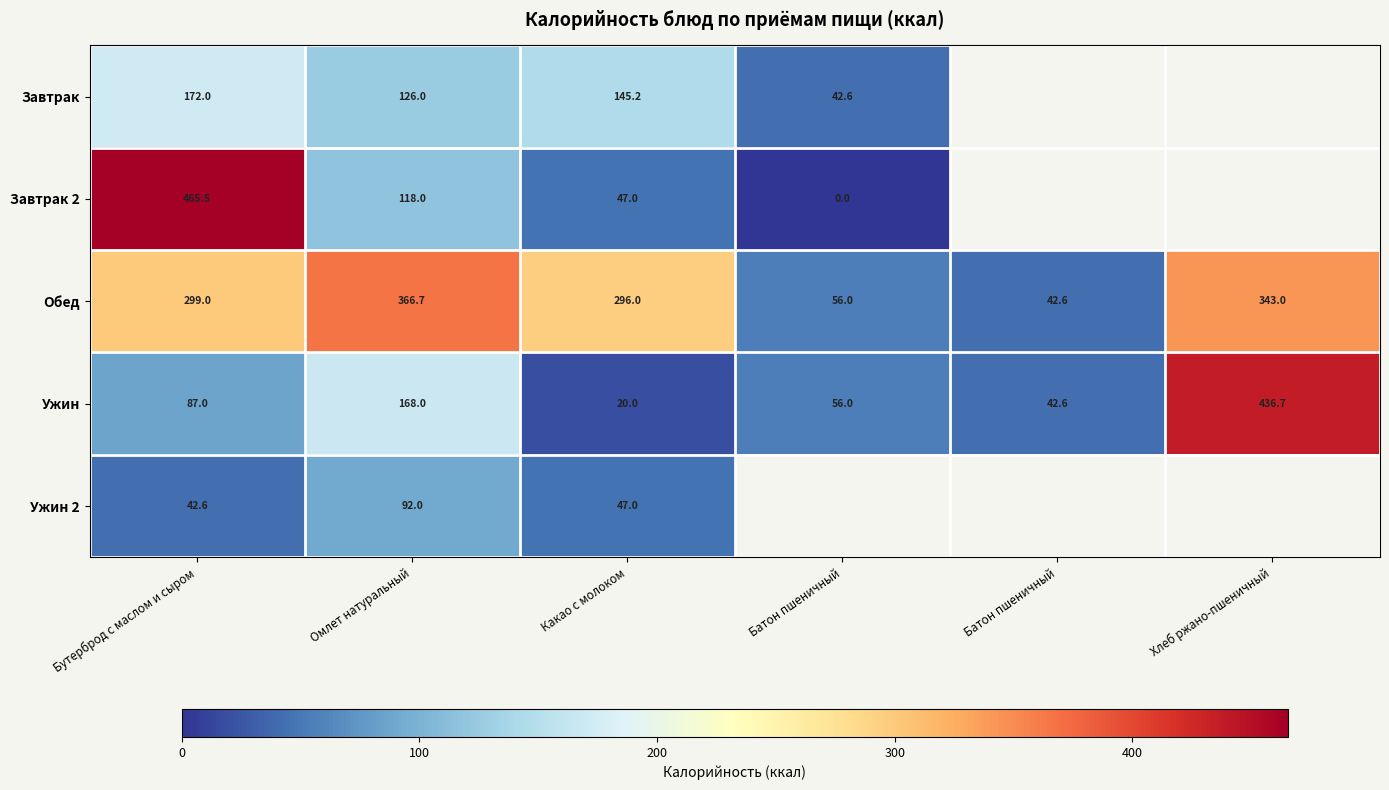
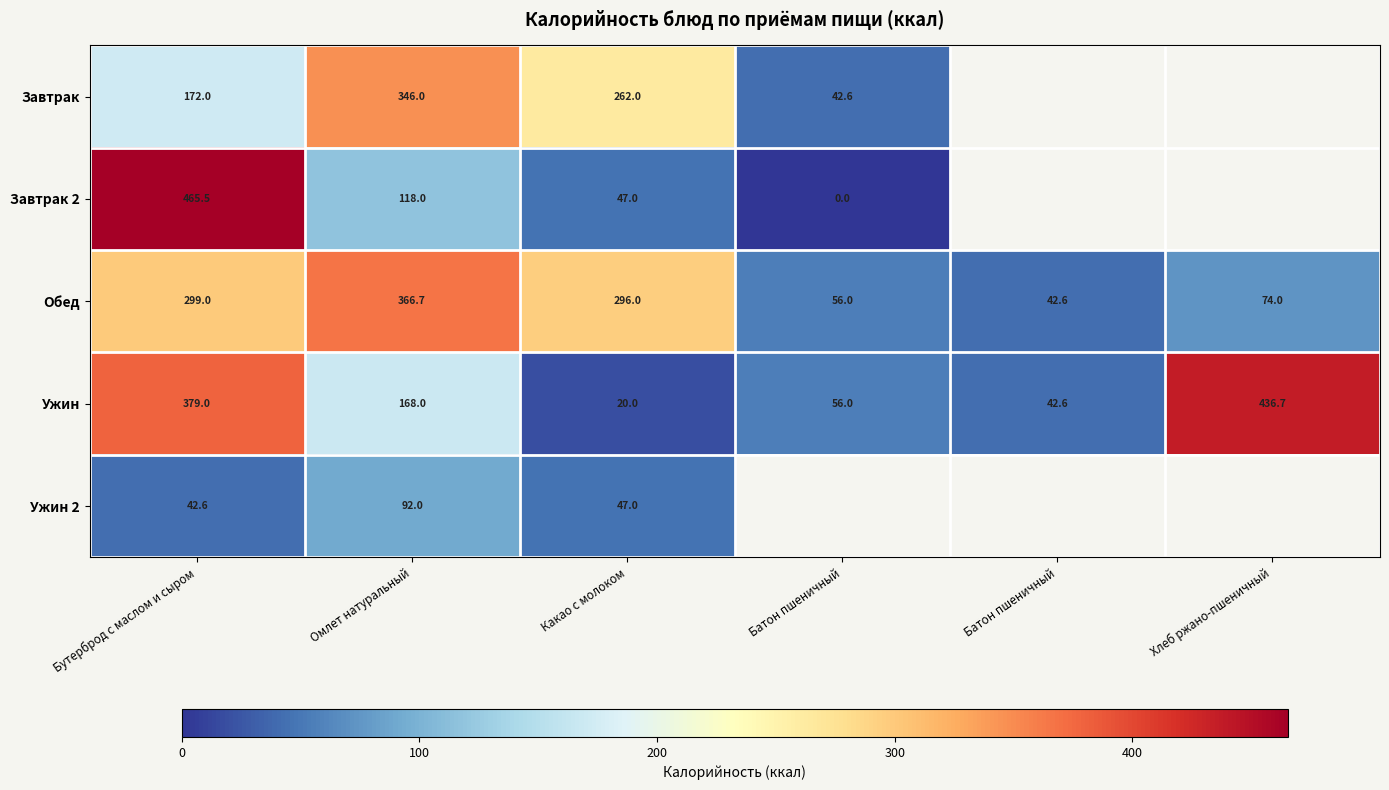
  {
    "Завтрак": {
      "Бутерброд с маслом и сыром": 172.0,
-     "Омлет натуральный": 126.0,
-     "Какао с молоком": 145.2,
+     "Омлет натуральный": 346.0,
+     "Какао с молоком": 262.0,
      "Батон пшеничный": 42.6
    },
    "Завтрак 2": {
      "Бутерброд с маслом и сыром": 465.5,
      "Омлет натуральный": 118.0,
      "Какао с молоком": 47.0,
      "Батон пшеничный": 0.0
    },
    "Обед": {
      "Бутерброд с маслом и сыром": 299.0,
      "Омлет натуральный": 366.7,
      "Какао с молоком": 296.0,
-     "Хлеб ржано-пшеничный": 343.0
+     "Хлеб ржано-пшеничный": 74.0
    },
    "Ужин": {
-     "Бутерброд с маслом и сыром": 87.0,
+     "Бутерброд с маслом и сыром": 379.0,
      "Омлет натуральный": 168.0,
      "Какао с молоком": 20.0,
      "Хлеб ржано-пшеничный": 436.7
    },
    "Ужин 2": {
      "Бутерброд с маслом и сыром": 42.6,
      "Омлет натуральный": 92.0,
      "Какао с молоком": 47.0
    }
  }
